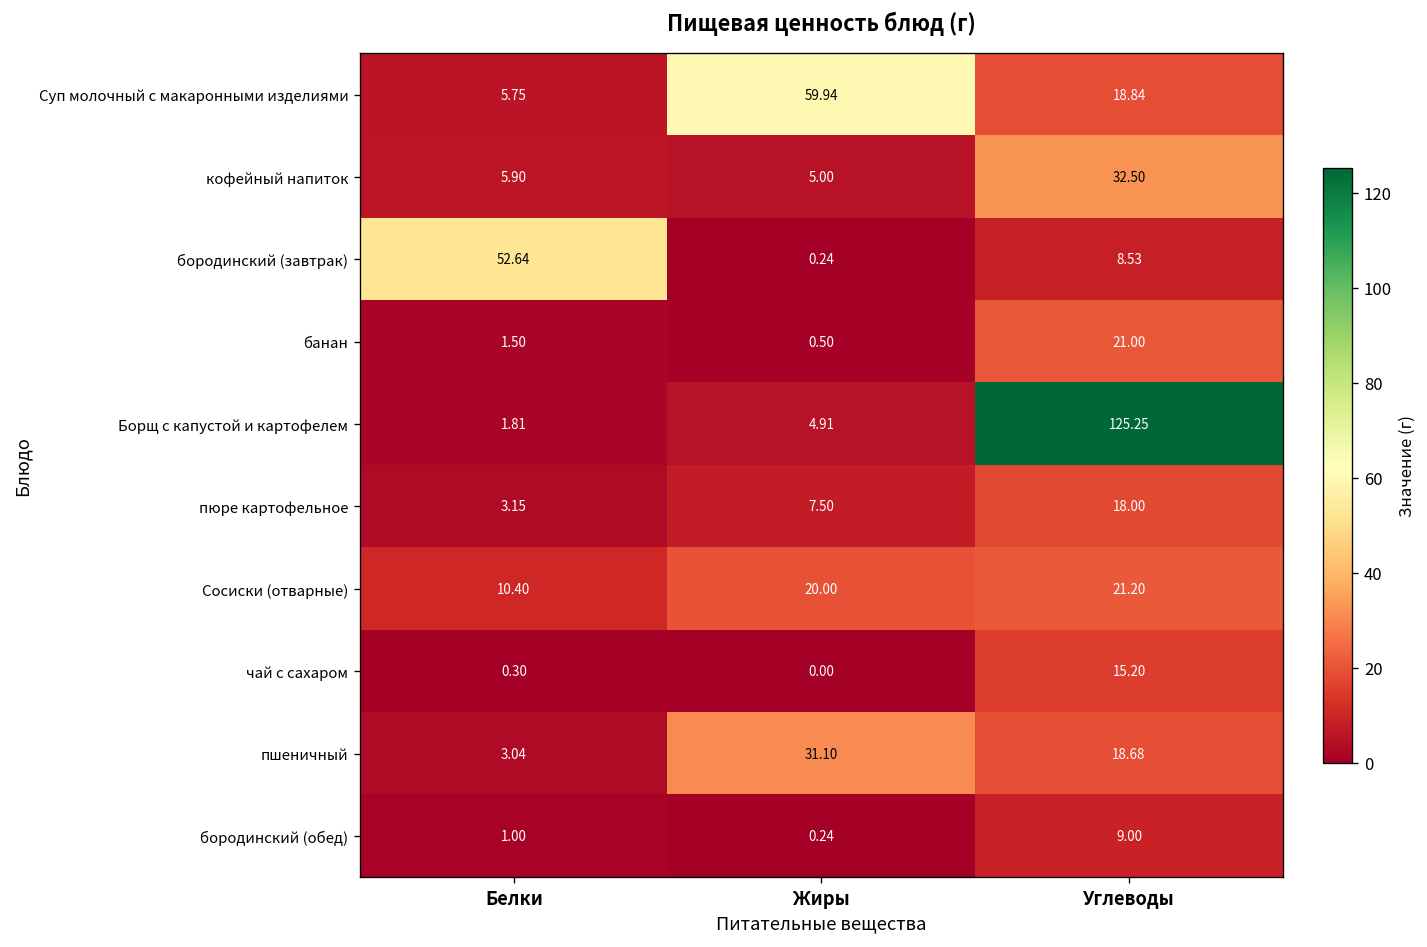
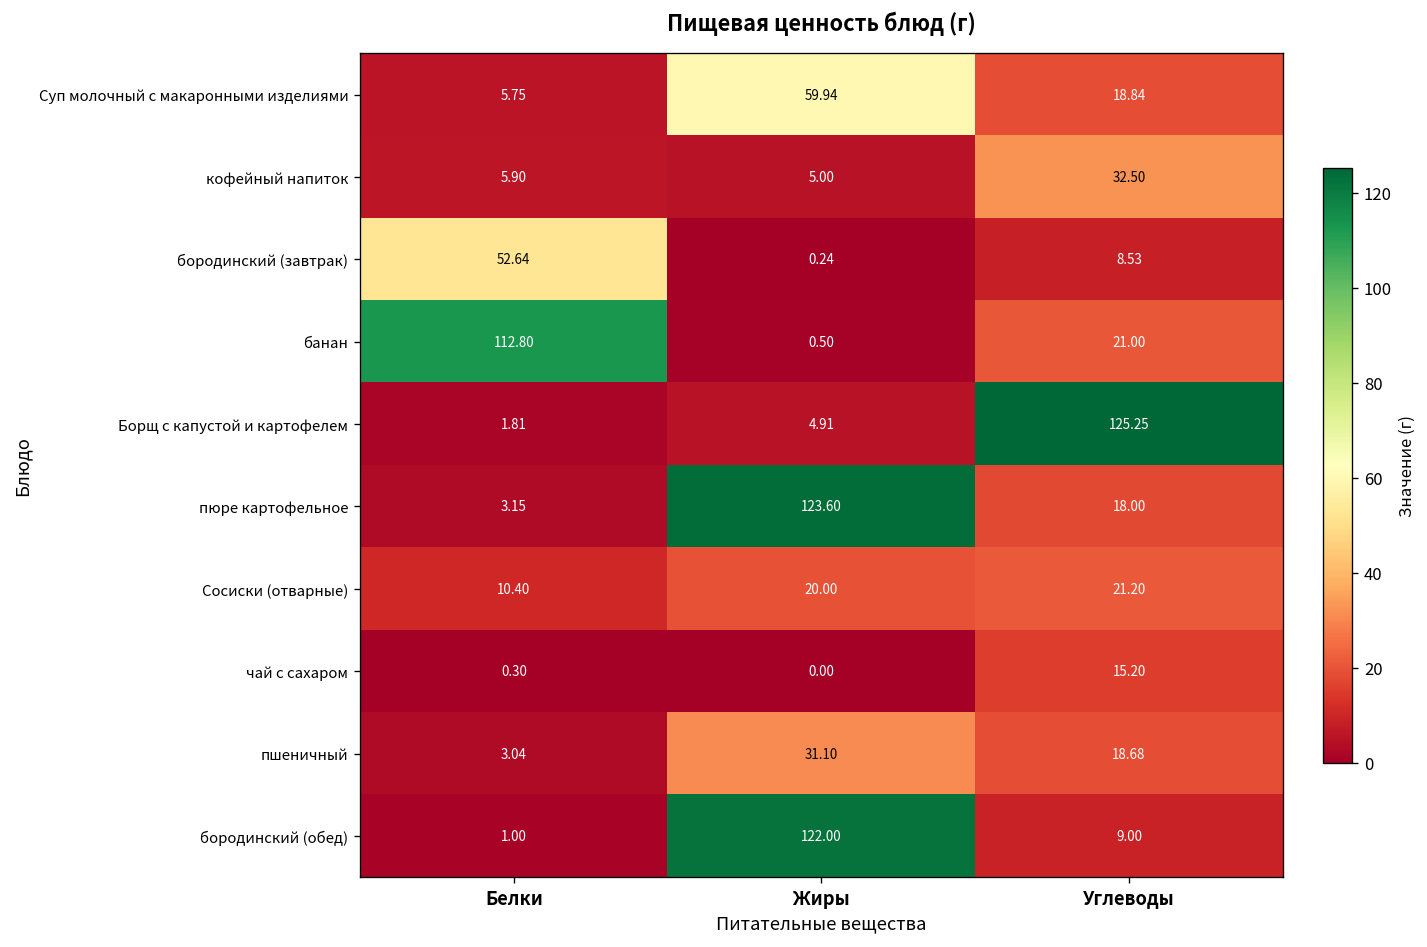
  {
    "Суп молочный с макаронными изделиями": {
      "Белки": 5.75,
      "Жиры": 59.94,
      "Углеводы": 18.84
    },
    "кофейный напиток": {
      "Белки": 5.90,
      "Жиры": 5.00,
      "Углеводы": 32.50
    },
    "бородинский (завтрак)": {
      "Белки": 52.64,
      "Жиры": 0.24,
      "Углеводы": 8.53
    },
    "банан": {
-     "Белки": 1.50,
+     "Белки": 112.80,
      "Жиры": 0.50,
      "Углеводы": 21.00
    },
    "Борщ с капустой и картофелем": {
      "Белки": 1.81,
      "Жиры": 4.91,
      "Углеводы": 125.25
    },
    "пюре картофельное": {
      "Белки": 3.15,
-     "Жиры": 7.50,
+     "Жиры": 123.60,
      "Углеводы": 18.00
    },
    "Сосиски (отварные)": {
      "Белки": 10.40,
      "Жиры": 20.00,
      "Углеводы": 21.20
    },
    "чай с сахаром": {
      "Белки": 0.30,
      "Жиры": 0.00,
      "Углеводы": 15.20
    },
    "пшеничный": {
      "Белки": 3.04,
      "Жиры": 31.10,
      "Углеводы": 18.68
    },
    "бородинский (обед)": {
      "Белки": 1.00,
-     "Жиры": 0.24,
+     "Жиры": 122.00,
      "Углеводы": 9.00
    }
  }
